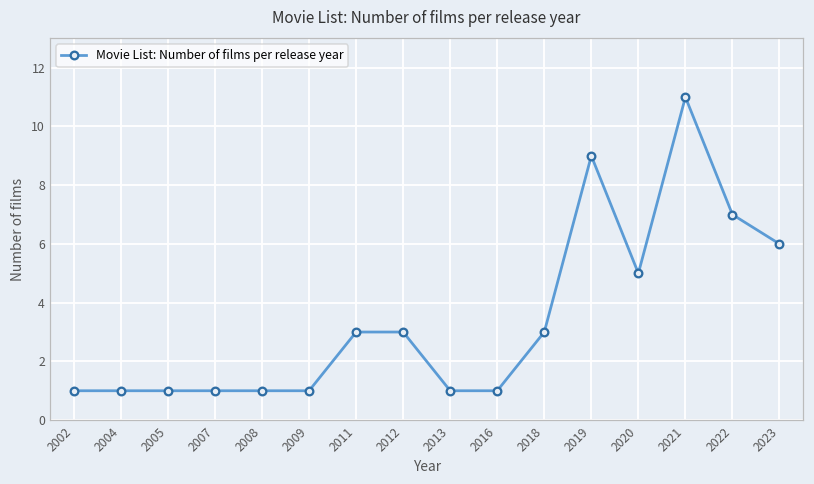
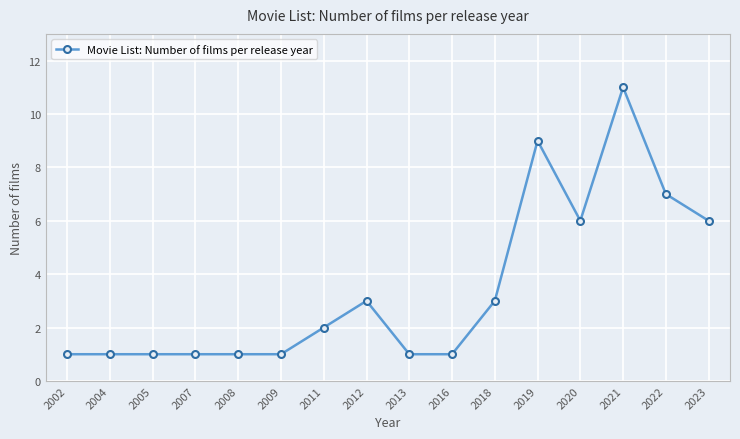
  {
    "2002": 1,
    "2004": 1,
    "2005": 1,
    "2007": 1,
    "2008": 1,
    "2009": 1,
-   "2011": 3,
+   "2011": 2,
    "2012": 3,
    "2013": 1,
    "2016": 1,
    "2018": 3,
    "2019": 9,
-   "2020": 5,
+   "2020": 6,
    "2021": 11,
    "2022": 7,
    "2023": 6
  }
